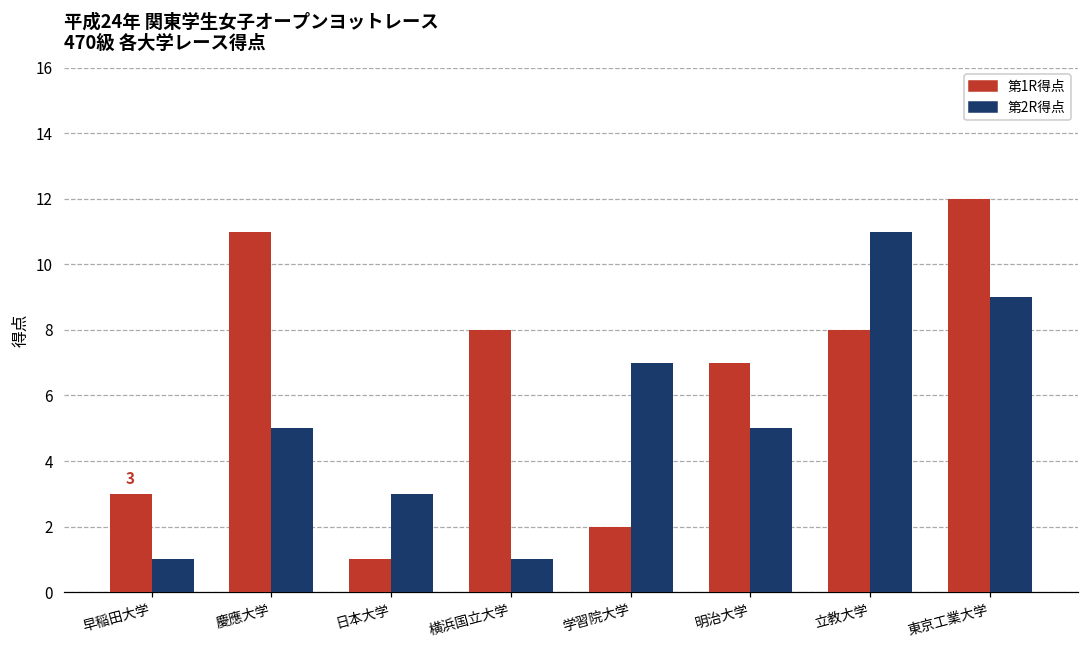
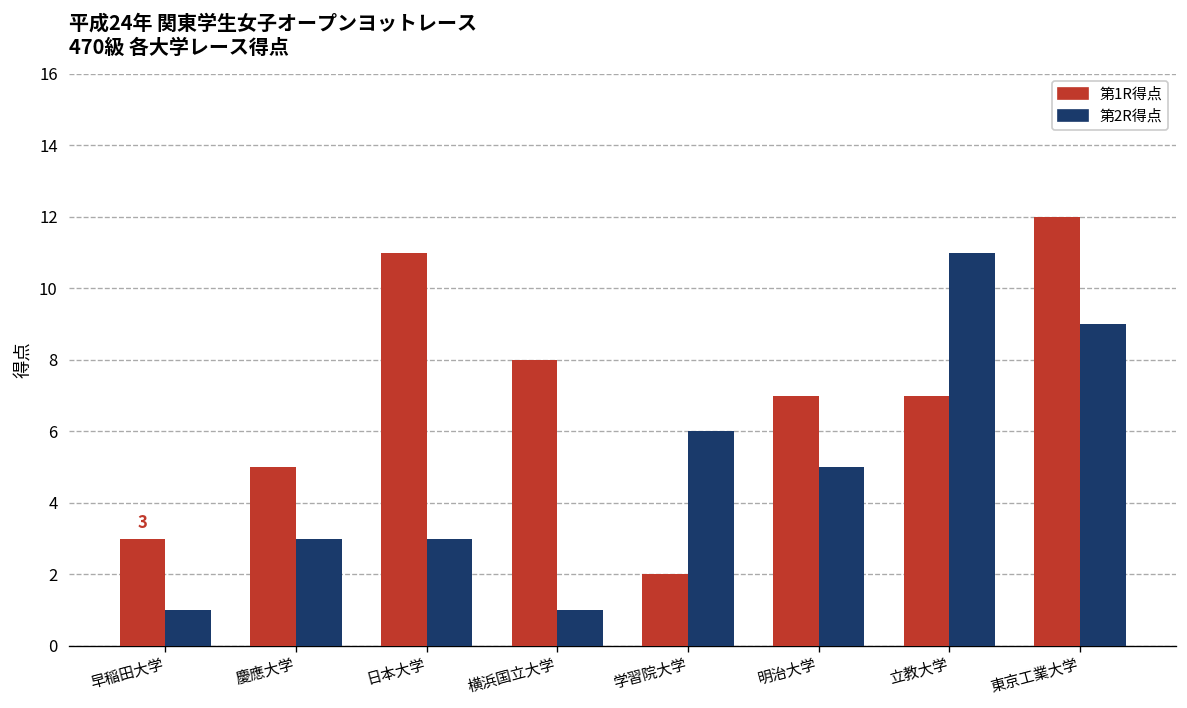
  {
    "第1R得点": {
-     "慶應大学": 11,
-     "日本大学": 1,
+     "慶應大学": 5,
+     "日本大学": 11,
      "横浜国立大学": 8,
      "学習院大学": 2,
      "明治大学": 7,
-     "立教大学": 8,
+     "立教大学": 7,
      "東京工業大学": 12
    },
    "第2R得点": {
      "早稲田大学": 1,
-     "慶應大学": 5,
+     "慶應大学": 3,
      "日本大学": 3,
      "横浜国立大学": 1,
-     "学習院大学": 7,
+     "学習院大学": 6,
      "明治大学": 5,
      "立教大学": 11,
      "東京工業大学": 9
    }
  }
